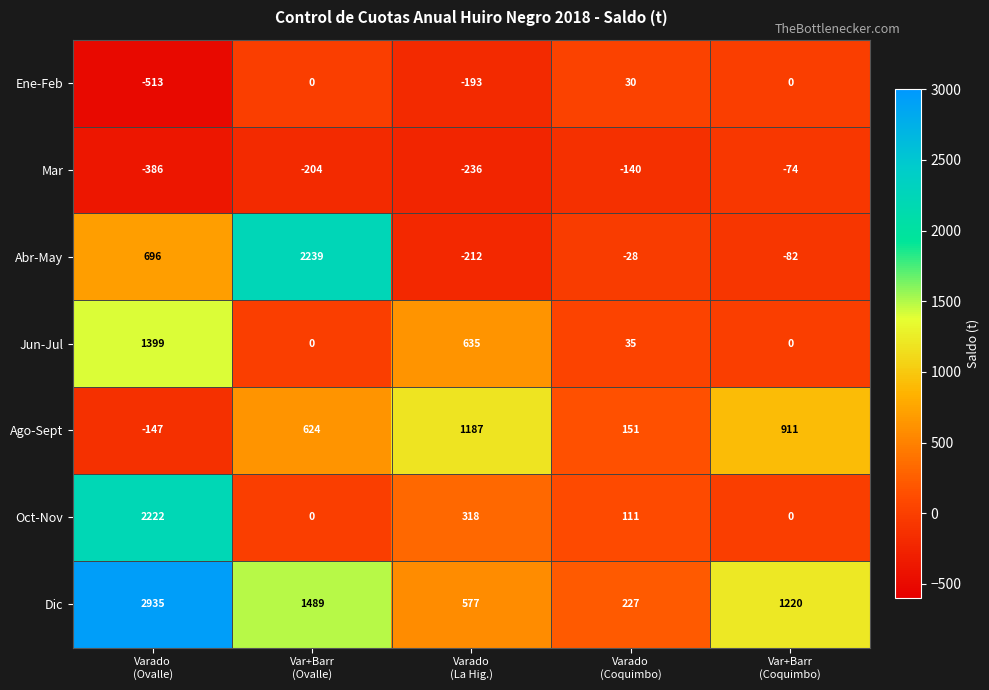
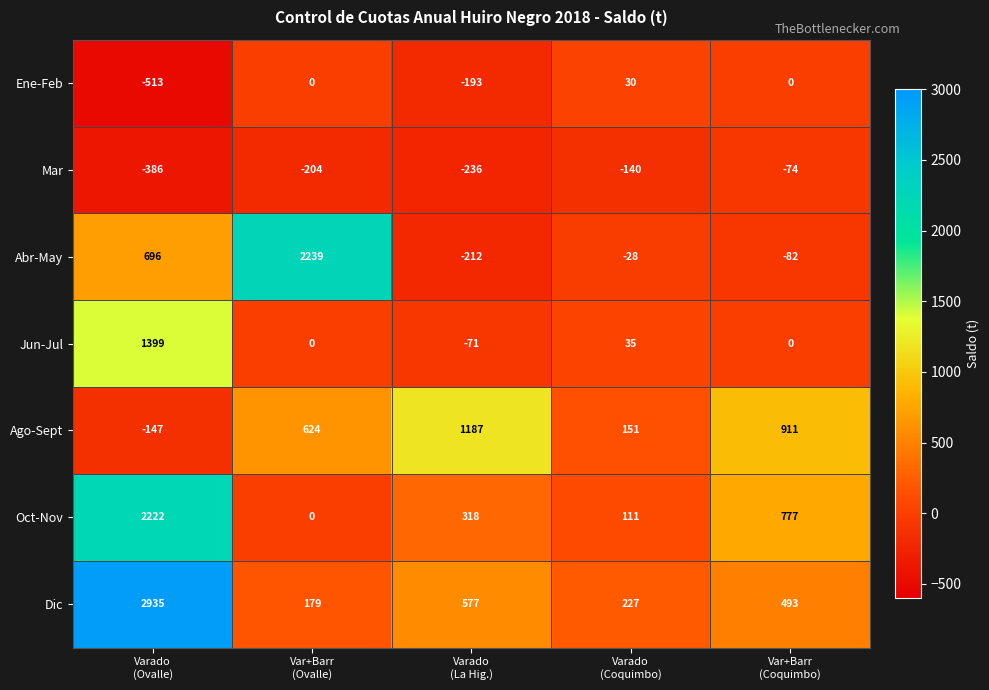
  {
    "Ene-Feb": {
      "Varado (Ovalle)": -513,
      "Var+Barr (Ovalle)": 0,
      "Varado (La Hig.)": -193,
      "Varado (Coquimbo)": 30,
      "Var+Barr (Coquimbo)": 0
    },
    "Mar": {
      "Varado (Ovalle)": -386,
      "Var+Barr (Ovalle)": -204,
      "Varado (La Hig.)": -236,
      "Varado (Coquimbo)": -140,
      "Var+Barr (Coquimbo)": -74
    },
    "Abr-May": {
      "Varado (Ovalle)": 696,
      "Var+Barr (Ovalle)": 2239,
      "Varado (La Hig.)": -212,
      "Varado (Coquimbo)": -28,
      "Var+Barr (Coquimbo)": -82
    },
    "Jun-Jul": {
      "Varado (Ovalle)": 1399,
      "Var+Barr (Ovalle)": 0,
-     "Varado (La Hig.)": 635,
+     "Varado (La Hig.)": -71,
      "Varado (Coquimbo)": 35,
      "Var+Barr (Coquimbo)": 0
    },
    "Ago-Sept": {
      "Varado (Ovalle)": -147,
      "Var+Barr (Ovalle)": 624,
      "Varado (La Hig.)": 1187,
      "Varado (Coquimbo)": 151,
      "Var+Barr (Coquimbo)": 911
    },
    "Oct-Nov": {
      "Varado (Ovalle)": 2222,
      "Var+Barr (Ovalle)": 0,
      "Varado (La Hig.)": 318,
      "Varado (Coquimbo)": 111,
-     "Var+Barr (Coquimbo)": 0
+     "Var+Barr (Coquimbo)": 777
    },
    "Dic": {
      "Varado (Ovalle)": 2935,
-     "Var+Barr (Ovalle)": 1489,
+     "Var+Barr (Ovalle)": 179,
      "Varado (La Hig.)": 577,
      "Varado (Coquimbo)": 227,
-     "Var+Barr (Coquimbo)": 1220
+     "Var+Barr (Coquimbo)": 493
    }
  }
